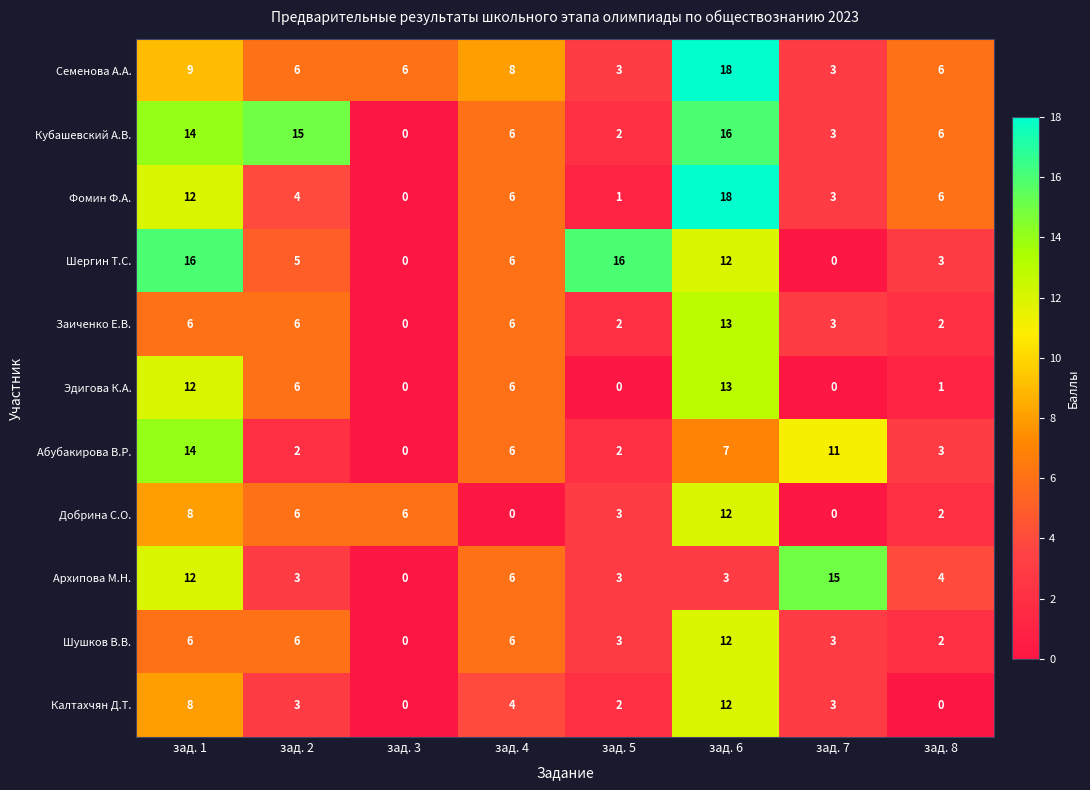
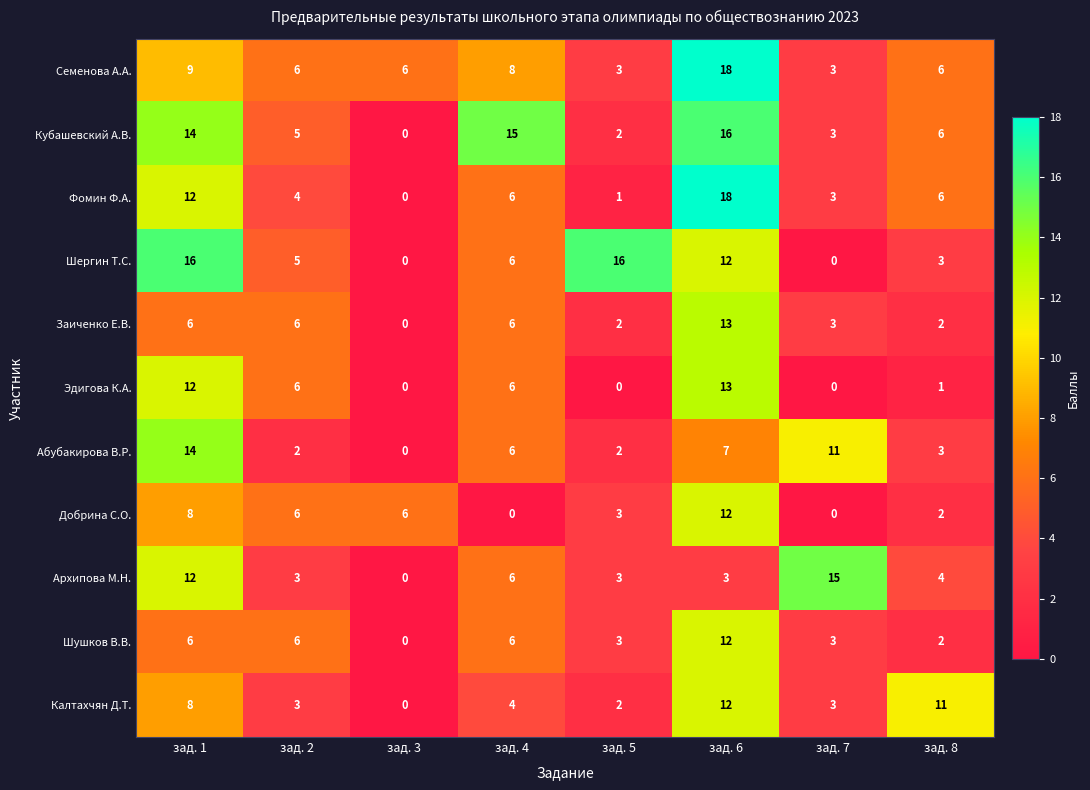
  {
    "Семенова А.А.": {
      "зад. 1": 9,
      "зад. 2": 6,
      "зад. 3": 6,
      "зад. 4": 8,
      "зад. 5": 3,
      "зад. 6": 18,
      "зад. 7": 3,
      "зад. 8": 6
    },
    "Кубашевский А.В.": {
      "зад. 1": 14,
-     "зад. 2": 15,
+     "зад. 2": 5,
      "зад. 3": 0,
-     "зад. 4": 6,
+     "зад. 4": 15,
      "зад. 5": 2,
      "зад. 6": 16,
      "зад. 7": 3,
      "зад. 8": 6
    },
    "Фомин Ф.А.": {
      "зад. 1": 12,
      "зад. 2": 4,
      "зад. 3": 0,
      "зад. 4": 6,
      "зад. 5": 1,
      "зад. 6": 18,
      "зад. 7": 3,
      "зад. 8": 6
    },
    "Шергин Т.С.": {
      "зад. 1": 16,
      "зад. 2": 5,
      "зад. 3": 0,
      "зад. 4": 6,
      "зад. 5": 16,
      "зад. 6": 12,
      "зад. 7": 0,
      "зад. 8": 3
    },
    "Заиченко Е.В.": {
      "зад. 1": 6,
      "зад. 2": 6,
      "зад. 3": 0,
      "зад. 4": 6,
      "зад. 5": 2,
      "зад. 6": 13,
      "зад. 7": 3,
      "зад. 8": 2
    },
    "Эдигова К.А.": {
      "зад. 1": 12,
      "зад. 2": 6,
      "зад. 3": 0,
      "зад. 4": 6,
      "зад. 5": 0,
      "зад. 6": 13,
      "зад. 7": 0,
      "зад. 8": 1
    },
    "Абубакирова В.Р.": {
      "зад. 1": 14,
      "зад. 2": 2,
      "зад. 3": 0,
      "зад. 4": 6,
      "зад. 5": 2,
      "зад. 6": 7,
      "зад. 7": 11,
      "зад. 8": 3
    },
    "Добрина С.О.": {
      "зад. 1": 8,
      "зад. 2": 6,
      "зад. 3": 6,
      "зад. 4": 0,
      "зад. 5": 3,
      "зад. 6": 12,
      "зад. 7": 0,
      "зад. 8": 2
    },
    "Архипова М.Н.": {
      "зад. 1": 12,
      "зад. 2": 3,
      "зад. 3": 0,
      "зад. 4": 6,
      "зад. 5": 3,
      "зад. 6": 3,
      "зад. 7": 15,
      "зад. 8": 4
    },
    "Шушков В.В.": {
      "зад. 1": 6,
      "зад. 2": 6,
      "зад. 3": 0,
      "зад. 4": 6,
      "зад. 5": 3,
      "зад. 6": 12,
      "зад. 7": 3,
      "зад. 8": 2
    },
    "Калтахчян Д.Т.": {
      "зад. 1": 8,
      "зад. 2": 3,
      "зад. 3": 0,
      "зад. 4": 4,
      "зад. 5": 2,
      "зад. 6": 12,
      "зад. 7": 3,
-     "зад. 8": 0
+     "зад. 8": 11
    }
  }
